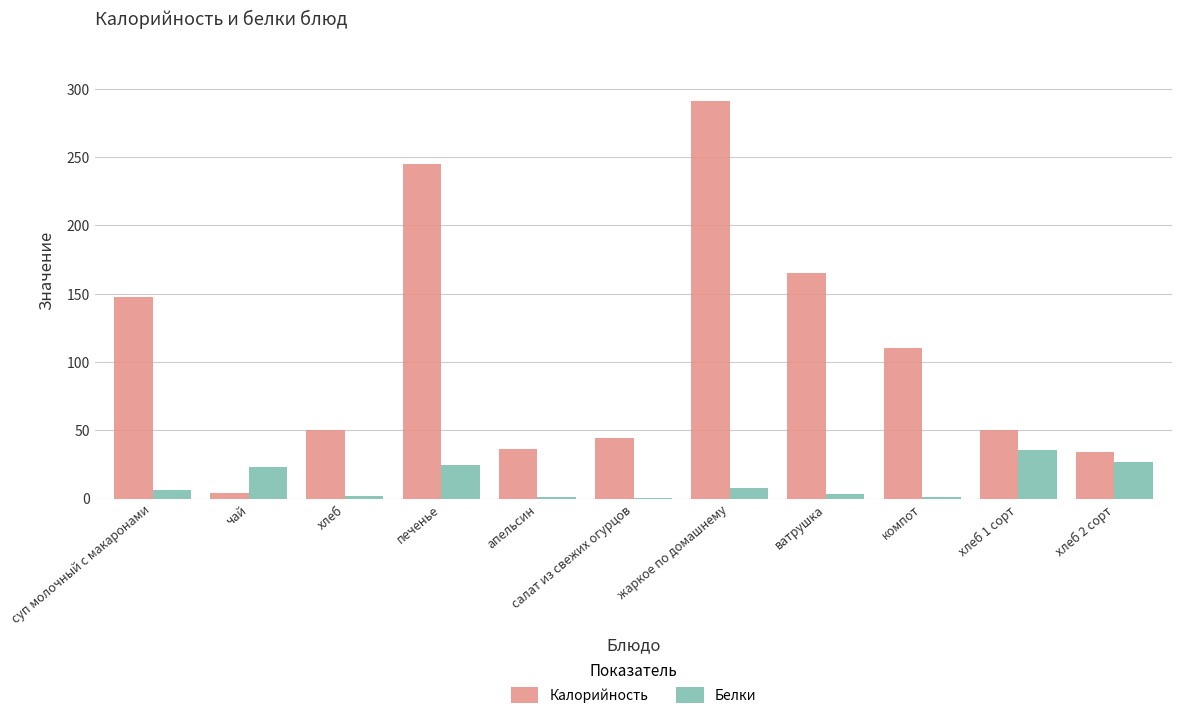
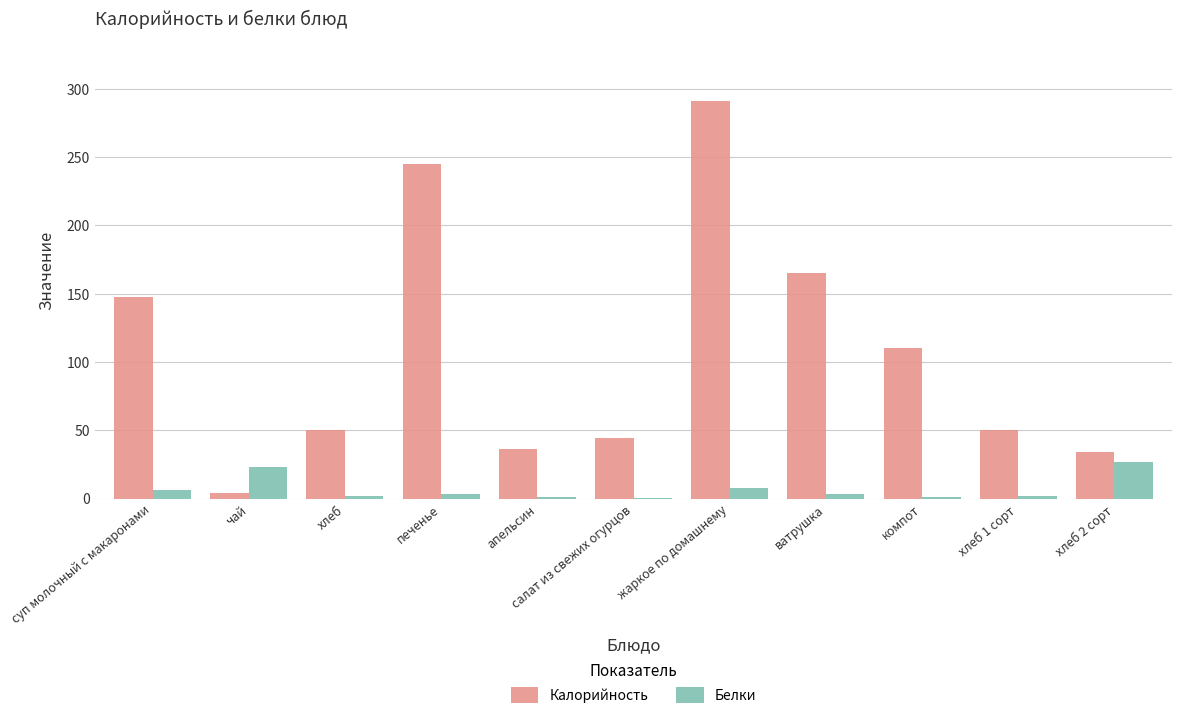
  {
    "Калорийность": {
      "суп молочный с макаронами": 148,
      "чай": 4,
      "хлеб": 50,
      "печенье": 245,
      "апельсин": 36,
      "салат из свежих огурцов": 44,
      "жаркое по домашнему": 291,
      "ватрушка": 165,
      "компот": 110,
      "хлеб 1 сорт": 50,
      "хлеб 2 сорт": 34
    },
    "Белки": {
      "суп молочный с макаронами": 6,
      "чай": 23,
      "хлеб": 2,
-     "печенье": 25,
+     "печенье": 3,
      "жаркое по домашнему": 8,
      "ватрушка": 4,
-     "хлеб 1 сорт": 36,
+     "хлеб 1 сорт": 2,
      "хлеб 2 сорт": 27
    }
  }
